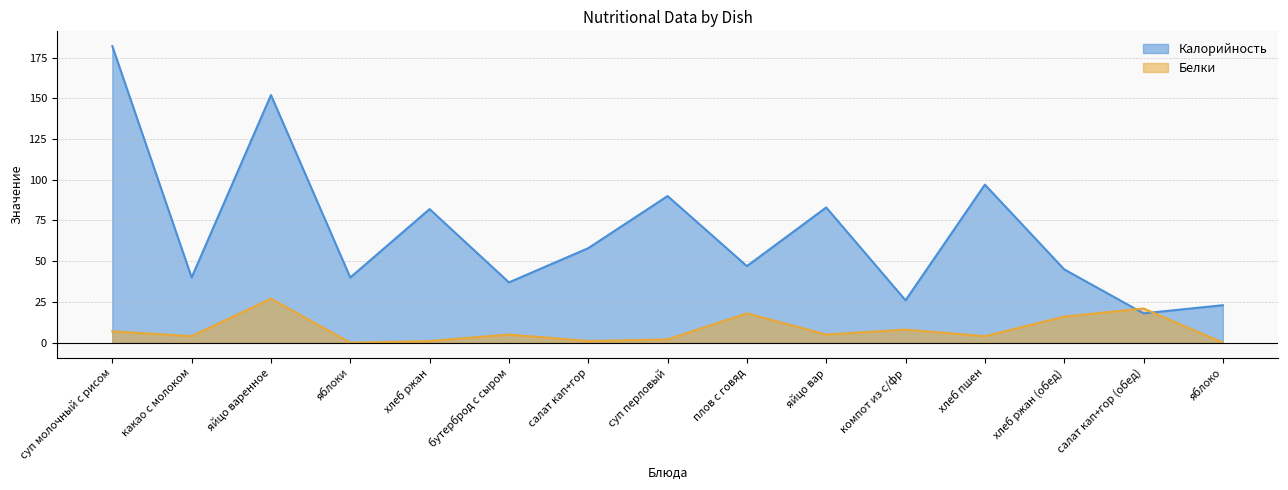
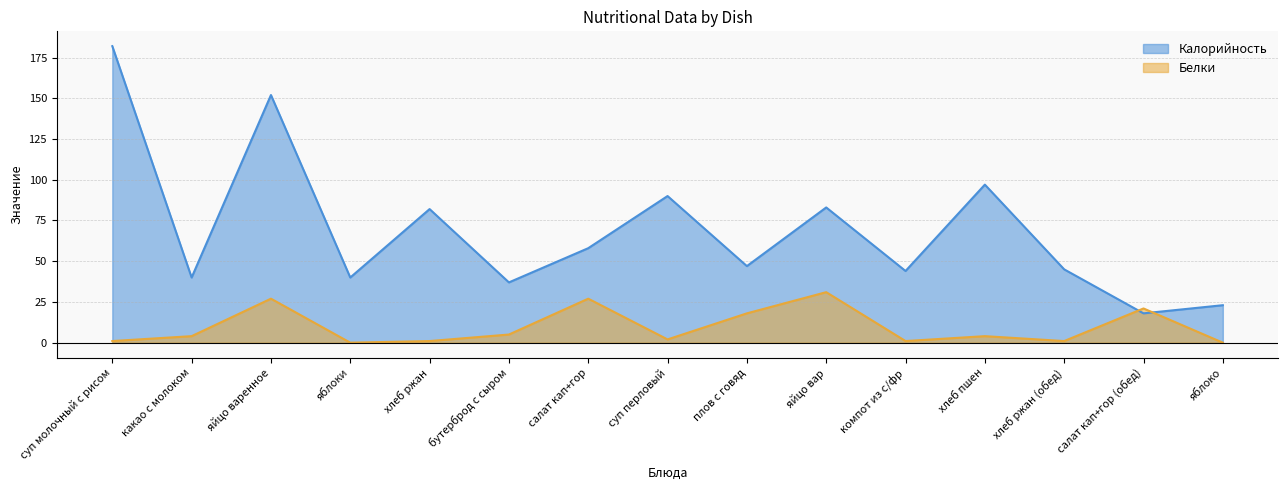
  {
    "Калорийность": {
      "суп молочный с рисом": 182,
      "какао с молоком": 40,
      "яйцо варенное": 152,
      "яблоки": 40,
      "хлеб ржан": 82,
      "бутерброд с сыром": 37,
      "салат кап+гор": 58,
      "суп перловый": 90,
      "плов с говяд": 47,
      "яйцо вар": 83,
-     "компот из с/фр": 26,
+     "компот из с/фр": 44,
      "хлеб пшен": 97,
      "хлеб ржан (обед)": 45,
      "салат кап+гор (обед)": 18,
      "яблоко": 23
    },
    "Белки": {
-     "суп молочный с рисом": 7,
+     "суп молочный с рисом": 1,
      "какао с молоком": 4,
      "яйцо варенное": 27,
      "яблоки": 0,
      "хлеб ржан": 1,
      "бутерброд с сыром": 5,
-     "салат кап+гор": 1,
+     "салат кап+гор": 27,
      "суп перловый": 2,
      "плов с говяд": 18,
-     "яйцо вар": 5,
-     "компот из с/фр": 8,
+     "яйцо вар": 31,
+     "компот из с/фр": 1,
      "хлеб пшен": 4,
-     "хлеб ржан (обед)": 16,
+     "хлеб ржан (обед)": 1,
      "салат кап+гор (обед)": 21,
      "яблоко": 0
    }
  }
